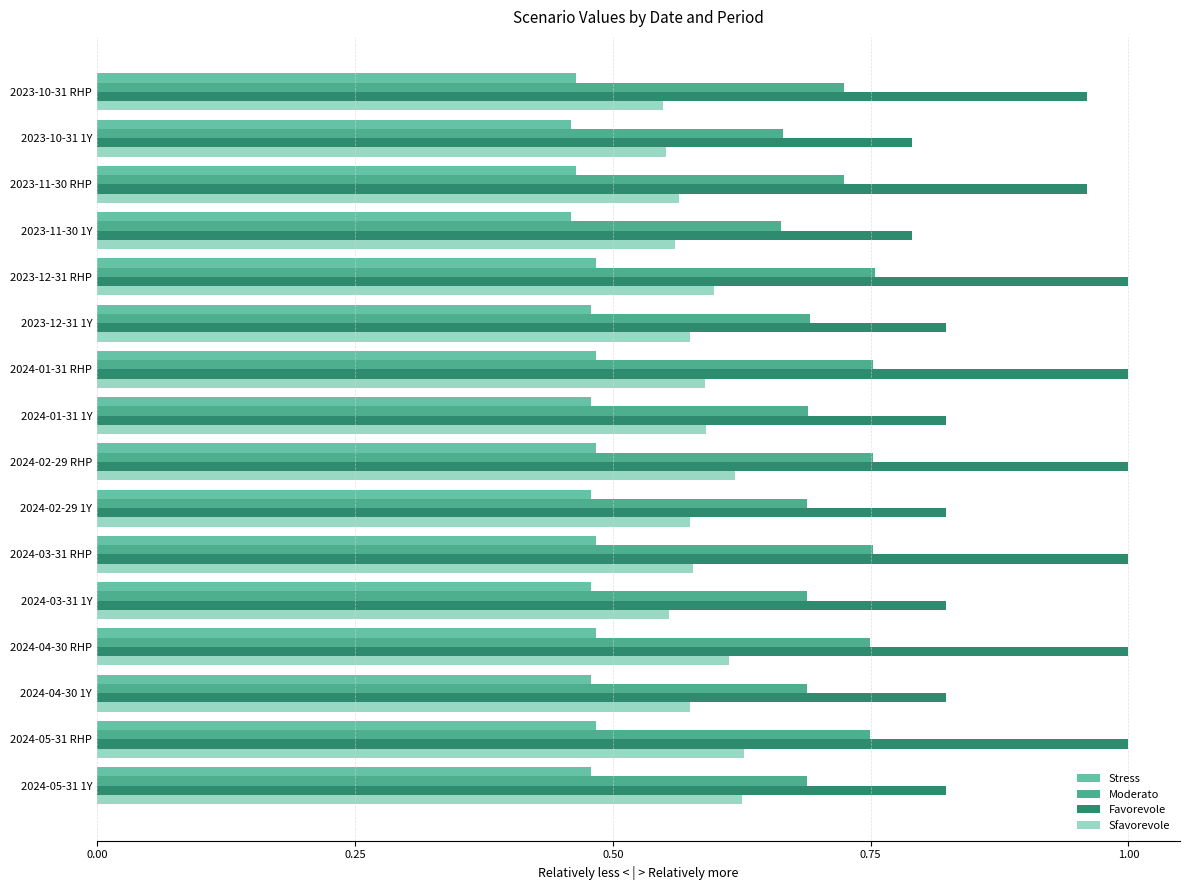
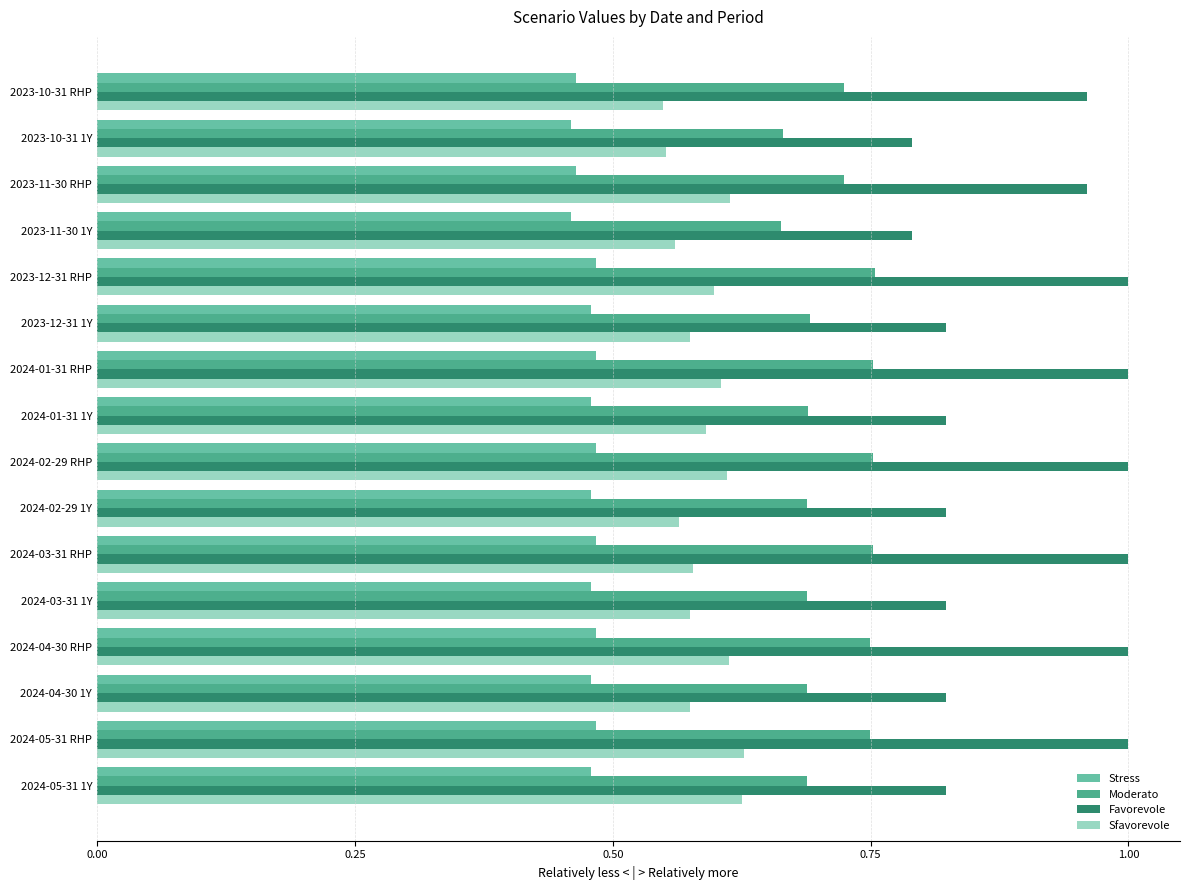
  {
    "Sfavorevole": {
      "2023-10-31 RHP": 0.549,
      "2023-10-31 1Y": 0.552,
-     "2023-11-30 RHP": 0.565,
+     "2023-11-30 RHP": 0.614,
      "2023-11-30 1Y": 0.561,
      "2023-12-31 RHP": 0.598,
      "2023-12-31 1Y": 0.575,
-     "2024-01-31 RHP": 0.589,
+     "2024-01-31 RHP": 0.605,
      "2024-01-31 1Y": 0.591,
-     "2024-02-29 RHP": 0.619,
-     "2024-02-29 1Y": 0.575,
+     "2024-02-29 RHP": 0.610,
+     "2024-02-29 1Y": 0.564,
      "2024-03-31 RHP": 0.578,
-     "2024-03-31 1Y": 0.554,
+     "2024-03-31 1Y": 0.575,
      "2024-04-30 RHP": 0.612,
      "2024-04-30 1Y": 0.575,
      "2024-05-31 RHP": 0.627,
      "2024-05-31 1Y": 0.625
    }
  }
